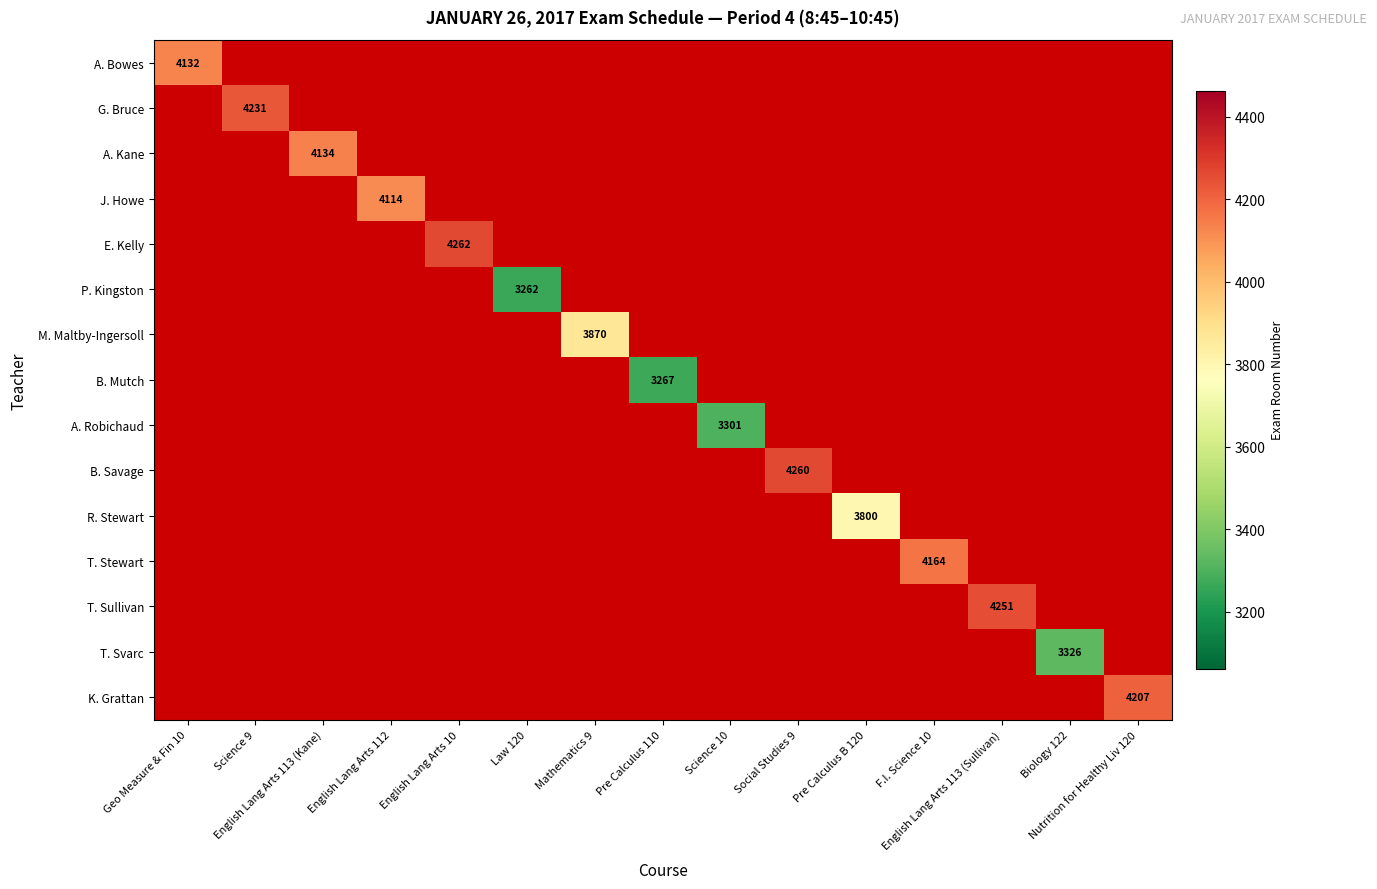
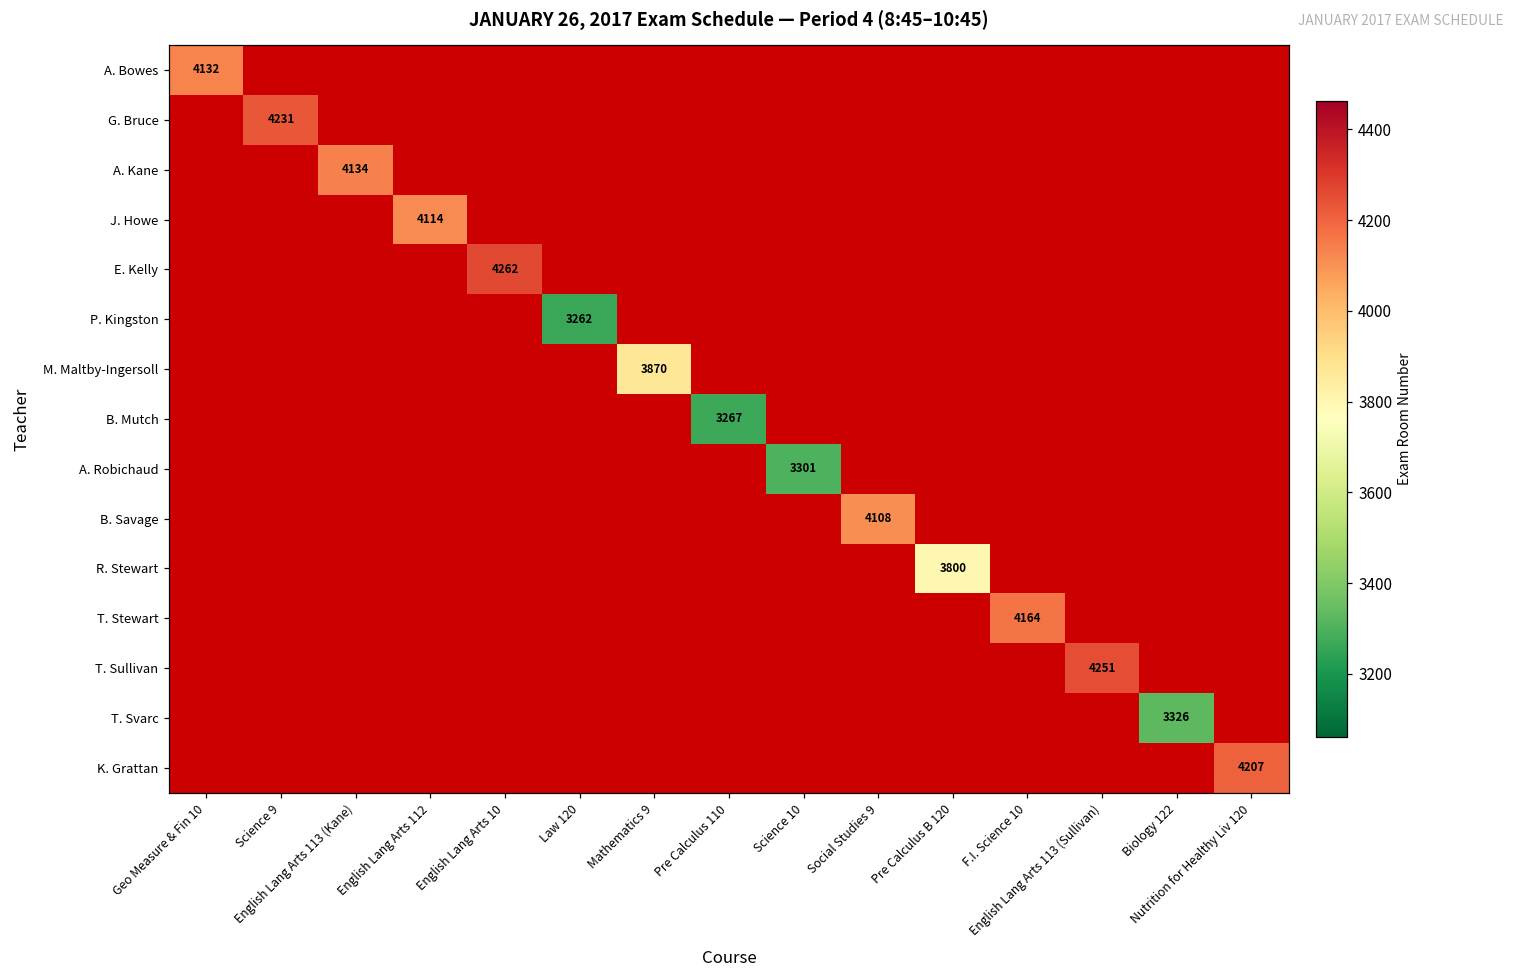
  {
    "A. Bowes": {
      "Geo Measure & Fin 10": 4132
    },
    "G. Bruce": {
      "Science 9": 4231
    },
    "A. Kane": {
      "English Lang Arts 113 (Kane)": 4134
    },
    "J. Howe": {
      "English Lang Arts 112": 4114
    },
    "E. Kelly": {
      "English Lang Arts 10": 4262
    },
    "P. Kingston": {
      "Law 120": 3262
    },
    "M. Maltby-Ingersoll": {
      "Mathematics 9": 3870
    },
    "B. Mutch": {
      "Pre Calculus 110": 3267
    },
    "A. Robichaud": {
      "Science 10": 3301
    },
    "B. Savage": {
-     "Social Studies 9": 4260
+     "Social Studies 9": 4108
    },
    "R. Stewart": {
      "Pre Calculus B 120": 3800
    },
    "T. Stewart": {
      "F.I. Science 10": 4164
    },
    "T. Sullivan": {
      "English Lang Arts 113 (Sullivan)": 4251
    },
    "T. Svarc": {
      "Biology 122": 3326
    },
    "K. Grattan": {
      "Nutrition for Healthy Liv 120": 4207
    }
  }
